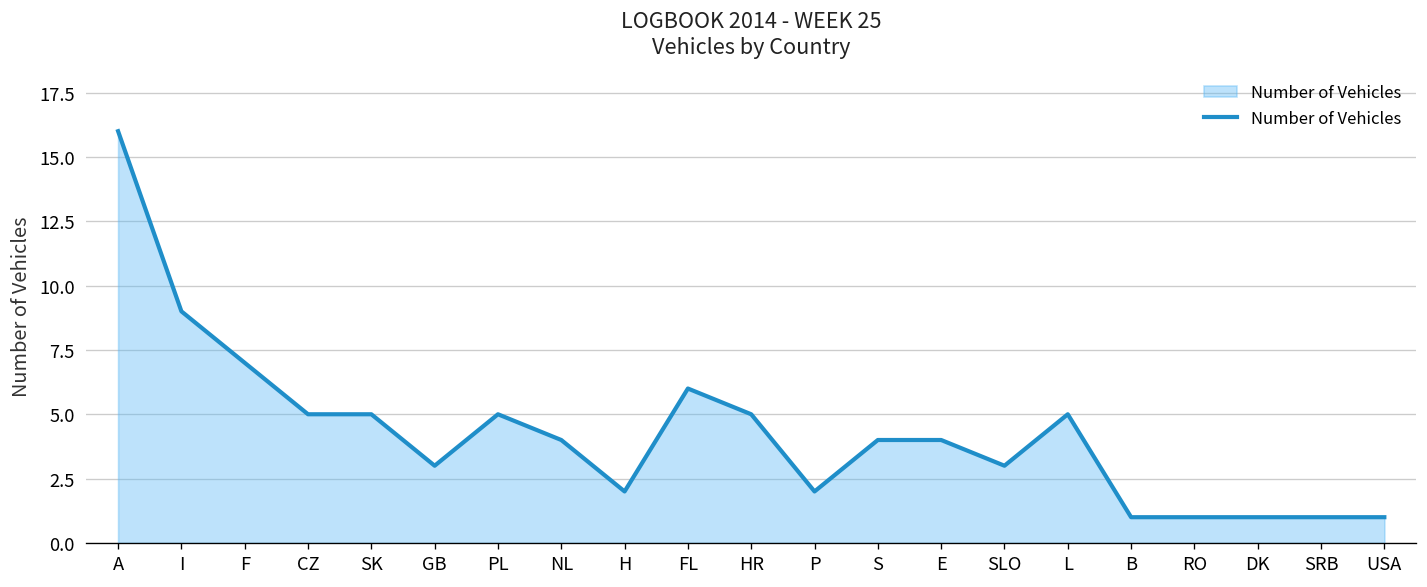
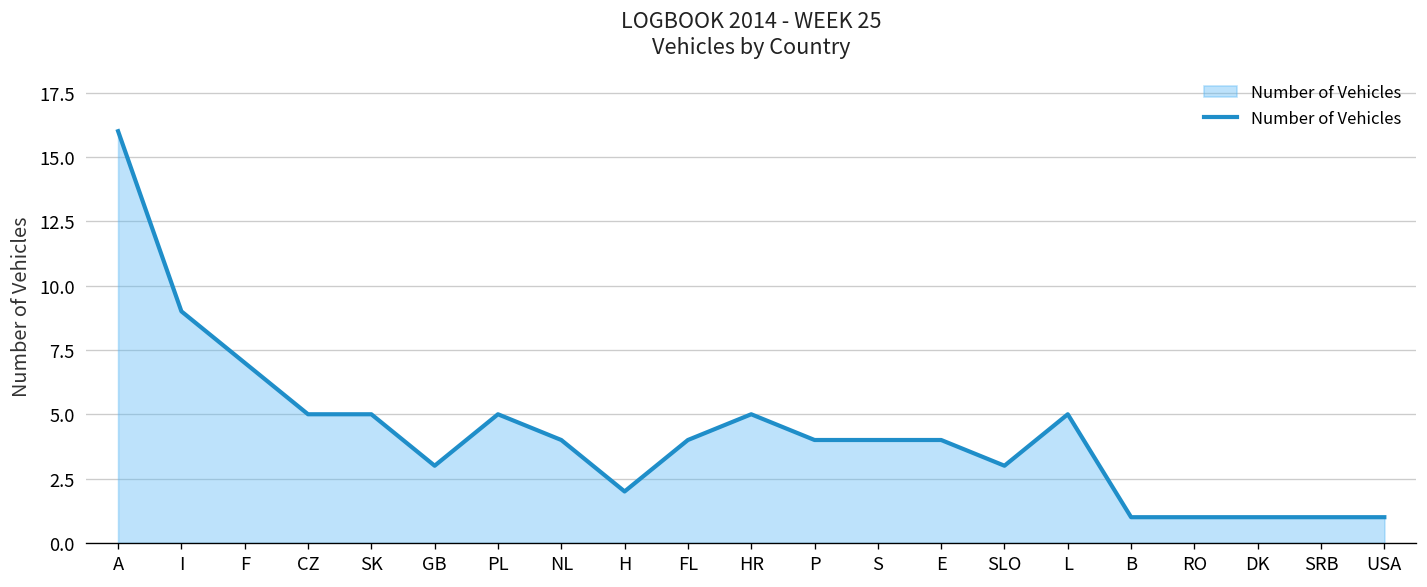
  {
    "A": 16,
    "I": 9,
    "F": 7,
    "CZ": 5,
    "SK": 5,
    "GB": 3,
    "PL": 5,
    "NL": 4,
    "H": 2,
-   "FL": 6,
+   "FL": 4,
    "HR": 5,
-   "P": 2,
+   "P": 4,
    "S": 4,
    "E": 4,
    "SLO": 3,
    "L": 5,
    "B": 1,
    "RO": 1,
    "DK": 1,
    "SRB": 1,
    "USA": 1
  }
